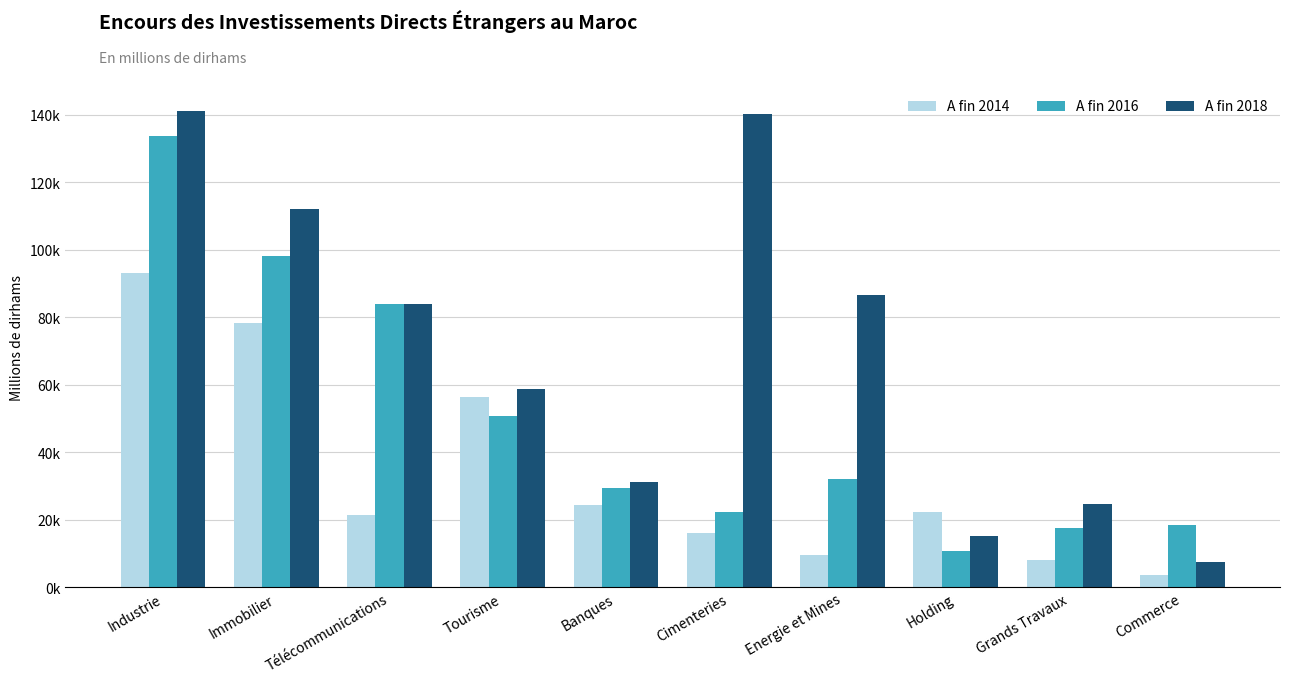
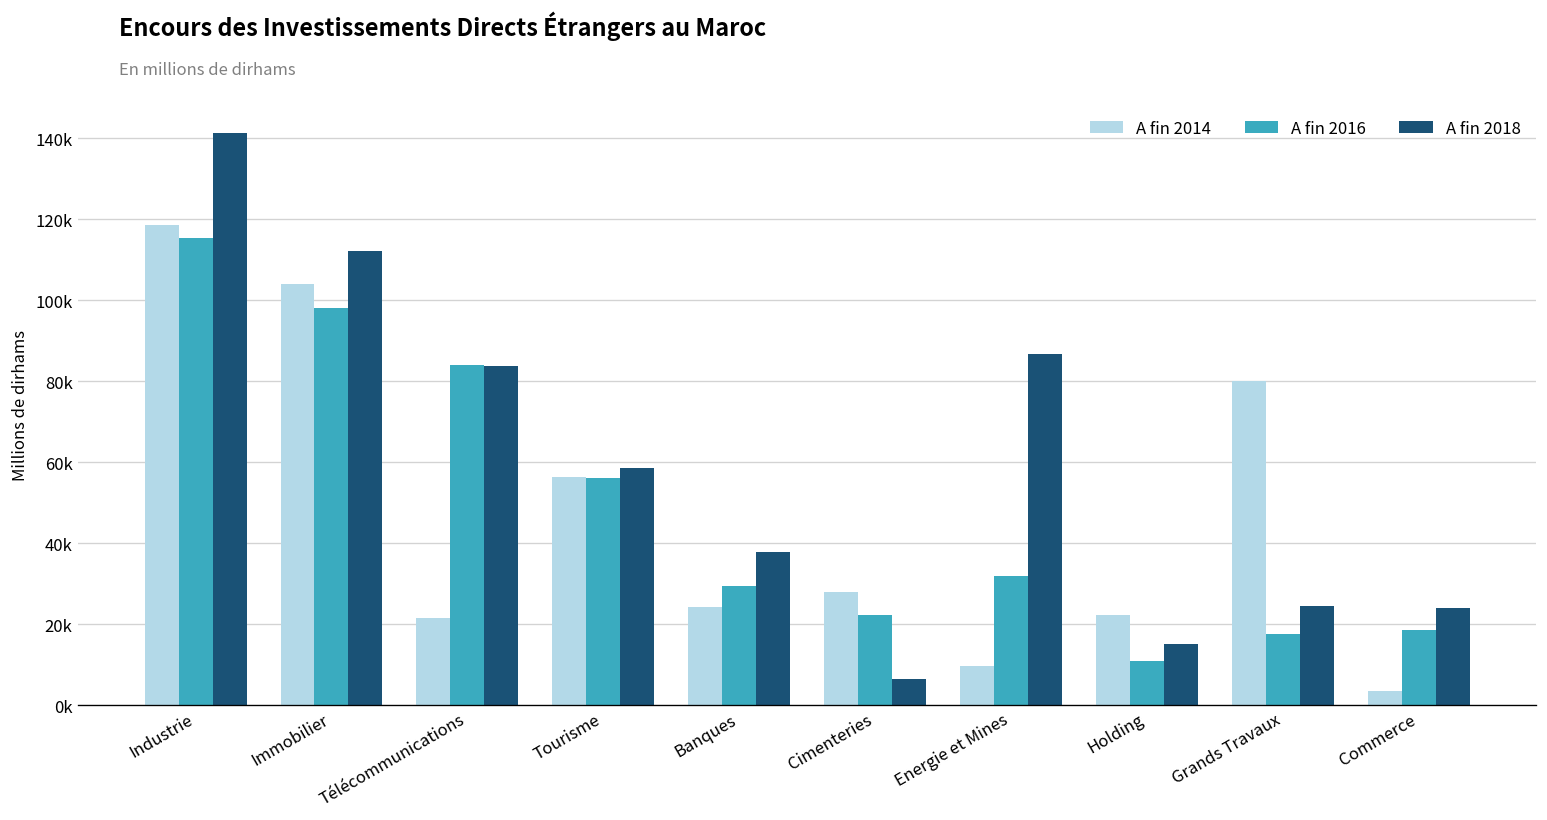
  {
    "A fin 2014": {
-     "Industrie": 93000,
-     "Immobilier": 78000,
+     "Industrie": 118000,
+     "Immobilier": 104000,
      "Télécommunications": 21000,
      "Tourisme": 56000,
      "Banques": 24000,
-     "Cimenteries": 16000,
+     "Cimenteries": 28000,
      "Energie et Mines": 10000,
      "Holding": 22000,
-     "Grands Travaux": 8000,
+     "Grands Travaux": 80000,
      "Commerce": 4000
    },
    "A fin 2016": {
-     "Industrie": 134000,
+     "Industrie": 115000,
      "Immobilier": 98000,
      "Télécommunications": 84000,
-     "Tourisme": 51000,
+     "Tourisme": 56000,
      "Banques": 29000,
      "Cimenteries": 22000,
      "Energie et Mines": 32000,
      "Holding": 11000,
      "Grands Travaux": 18000,
      "Commerce": 19000
    },
    "A fin 2018": {
      "Industrie": 141000,
      "Immobilier": 112000,
      "Télécommunications": 84000,
      "Tourisme": 59000,
-     "Banques": 31000,
-     "Cimenteries": 140000,
+     "Banques": 38000,
+     "Cimenteries": 7000,
      "Energie et Mines": 87000,
      "Holding": 15000,
      "Grands Travaux": 25000,
-     "Commerce": 8000
+     "Commerce": 24000
    }
  }
